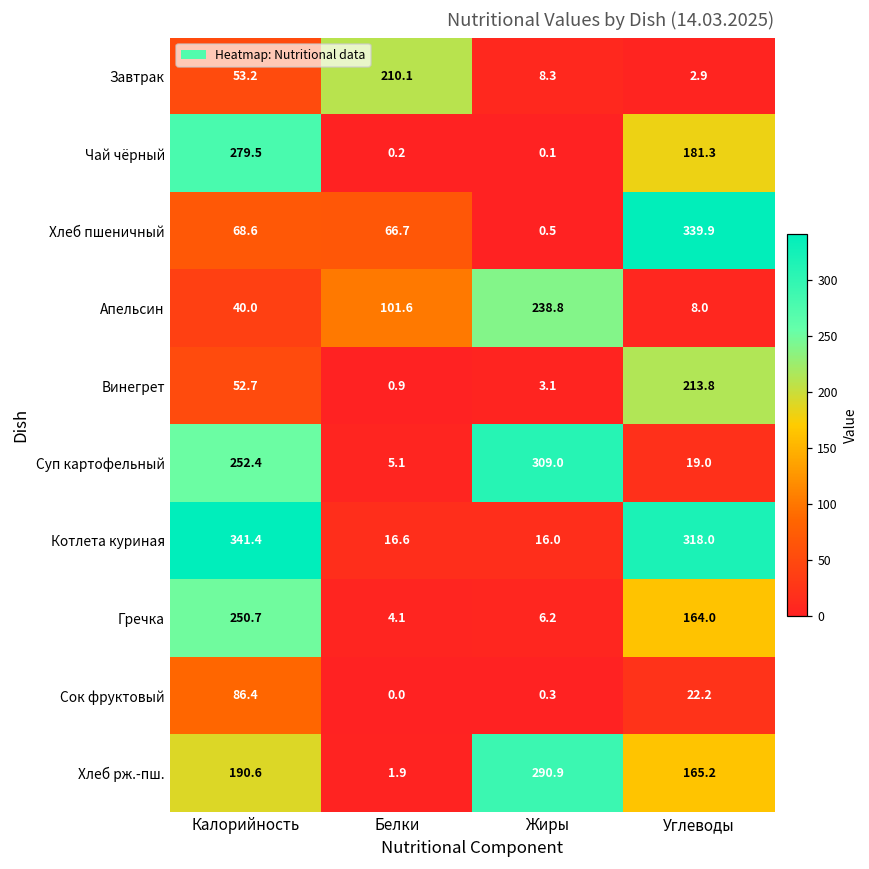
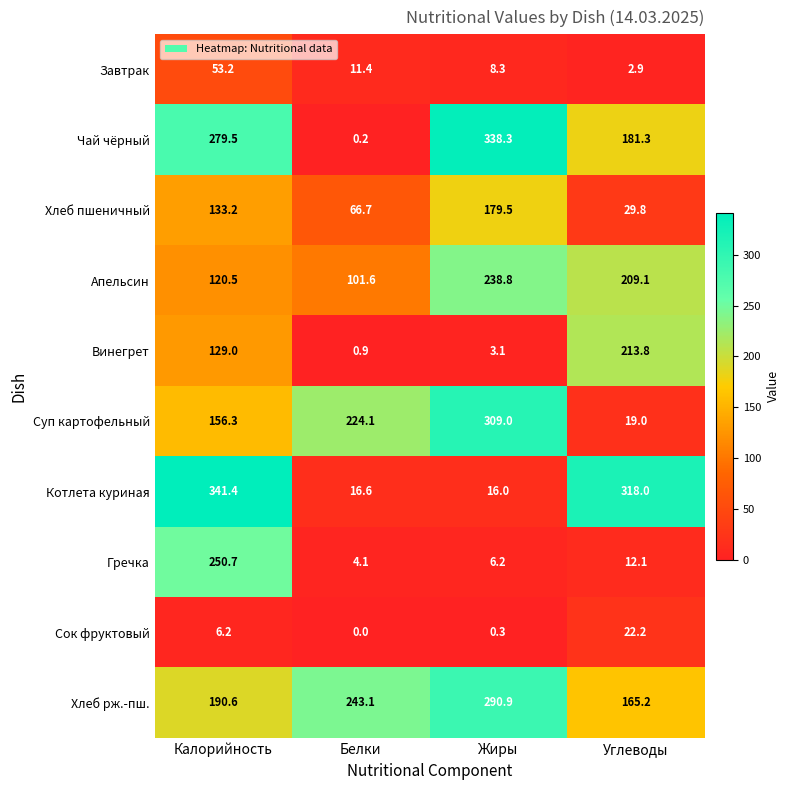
  {
    "Завтрак": {
      "Калорийность": 53.2,
-     "Белки": 210.1,
+     "Белки": 11.4,
      "Жиры": 8.3,
      "Углеводы": 2.9
    },
    "Чай чёрный": {
      "Калорийность": 279.5,
      "Белки": 0.2,
-     "Жиры": 0.1,
+     "Жиры": 338.3,
      "Углеводы": 181.3
    },
    "Хлеб пшеничный": {
-     "Калорийность": 68.6,
+     "Калорийность": 133.2,
      "Белки": 66.7,
-     "Жиры": 0.5,
-     "Углеводы": 339.9
+     "Жиры": 179.5,
+     "Углеводы": 29.8
    },
    "Апельсин": {
-     "Калорийность": 40.0,
+     "Калорийность": 120.5,
      "Белки": 101.6,
      "Жиры": 238.8,
-     "Углеводы": 8.0
+     "Углеводы": 209.1
    },
    "Винегрет": {
-     "Калорийность": 52.7,
+     "Калорийность": 129.0,
      "Белки": 0.9,
      "Жиры": 3.1,
      "Углеводы": 213.8
    },
    "Суп картофельный": {
-     "Калорийность": 252.4,
-     "Белки": 5.1,
+     "Калорийность": 156.3,
+     "Белки": 224.1,
      "Жиры": 309.0,
      "Углеводы": 19.0
    },
    "Котлета куриная": {
      "Калорийность": 341.4,
      "Белки": 16.6,
      "Жиры": 16.0,
      "Углеводы": 318.0
    },
    "Гречка": {
      "Калорийность": 250.7,
      "Белки": 4.1,
      "Жиры": 6.2,
-     "Углеводы": 164.0
+     "Углеводы": 12.1
    },
    "Сок фруктовый": {
-     "Калорийность": 86.4,
+     "Калорийность": 6.2,
      "Белки": 0.0,
      "Жиры": 0.3,
      "Углеводы": 22.2
    },
    "Хлеб рж.-пш.": {
      "Калорийность": 190.6,
-     "Белки": 1.9,
+     "Белки": 243.1,
      "Жиры": 290.9,
      "Углеводы": 165.2
    }
  }
